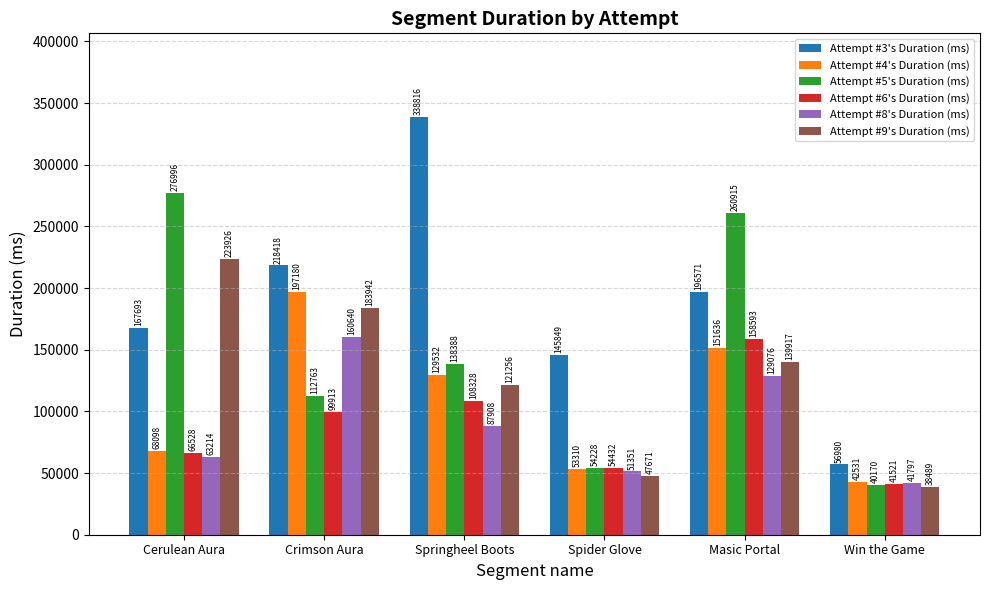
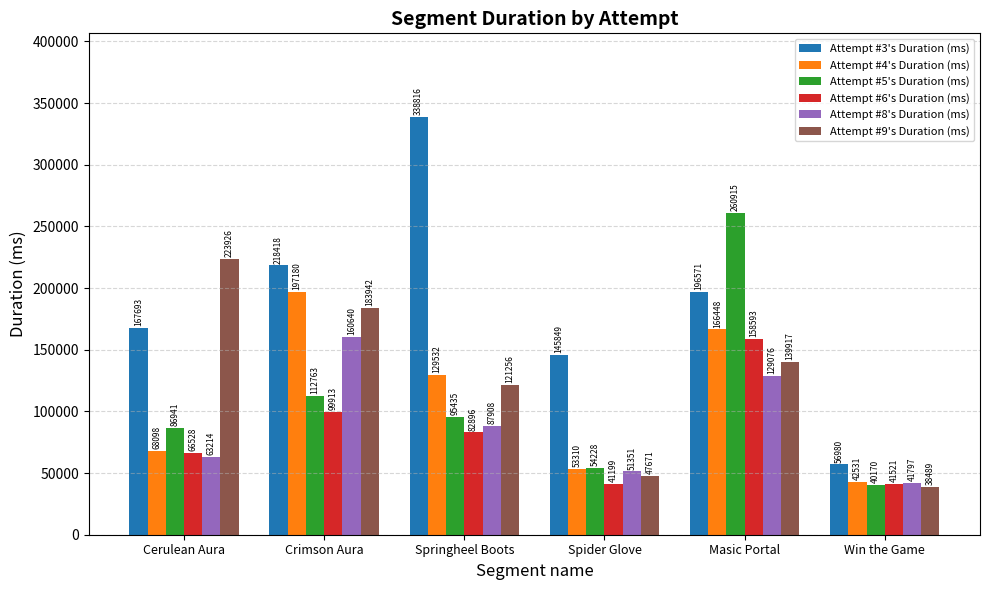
  {
    "Attempt #3's Duration (ms)": {
      "Cerulean Aura": 167693,
      "Crimson Aura": 218418,
      "Springheel Boots": 338816,
      "Spider Glove": 145849,
      "Masic Portal": 196571,
      "Win the Game": 56980
    },
    "Attempt #4's Duration (ms)": {
      "Cerulean Aura": 68098,
      "Crimson Aura": 197180,
      "Springheel Boots": 129532,
      "Spider Glove": 53310,
-     "Masic Portal": 151636,
+     "Masic Portal": 166448,
      "Win the Game": 42531
    },
    "Attempt #5's Duration (ms)": {
-     "Cerulean Aura": 276996,
+     "Cerulean Aura": 86941,
      "Crimson Aura": 112763,
-     "Springheel Boots": 138388,
+     "Springheel Boots": 95435,
      "Spider Glove": 54228,
      "Masic Portal": 260915,
      "Win the Game": 40170
    },
    "Attempt #6's Duration (ms)": {
      "Cerulean Aura": 66528,
      "Crimson Aura": 99913,
-     "Springheel Boots": 108328,
-     "Spider Glove": 54432,
+     "Springheel Boots": 82896,
+     "Spider Glove": 41199,
      "Masic Portal": 158593,
      "Win the Game": 41521
    },
    "Attempt #8's Duration (ms)": {
      "Cerulean Aura": 63214,
      "Crimson Aura": 160640,
      "Springheel Boots": 87908,
      "Spider Glove": 51351,
      "Masic Portal": 129076,
      "Win the Game": 41797
    },
    "Attempt #9's Duration (ms)": {
      "Cerulean Aura": 223926,
      "Crimson Aura": 183942,
      "Springheel Boots": 121256,
      "Spider Glove": 47671,
      "Masic Portal": 139917,
      "Win the Game": 38489
    }
  }
